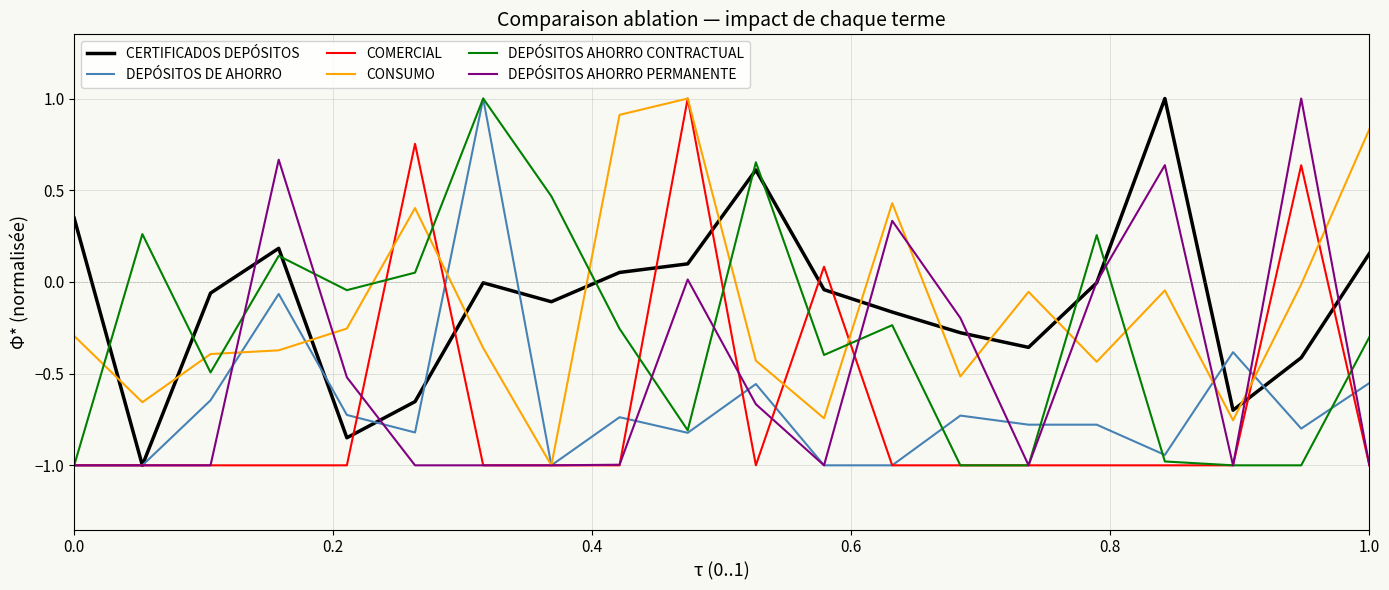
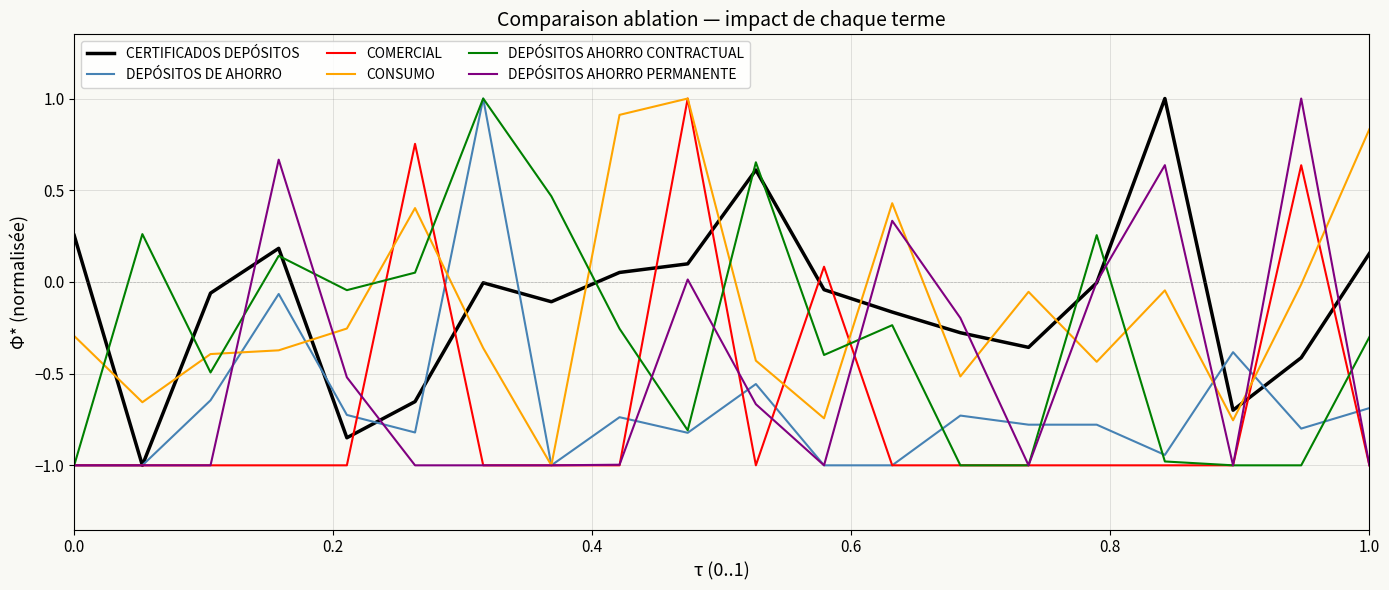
  {
    "CERTIFICADOS DEPÓSITOS": {
-     "0.0": 0.35,
+     "0.0": 0.25,
      "1.0": 0.15
    },
    "DEPÓSITOS DE AHORRO": {
-     "1.0": -0.55
+     "1.0": -0.69
    },
    "CONSUMO": {
      "0.0": -0.29,
      "1.0": 0.83
    },
    "DEPÓSITOS AHORRO CONTRACTUAL": {
      "1.0": -0.30
    }
  }
